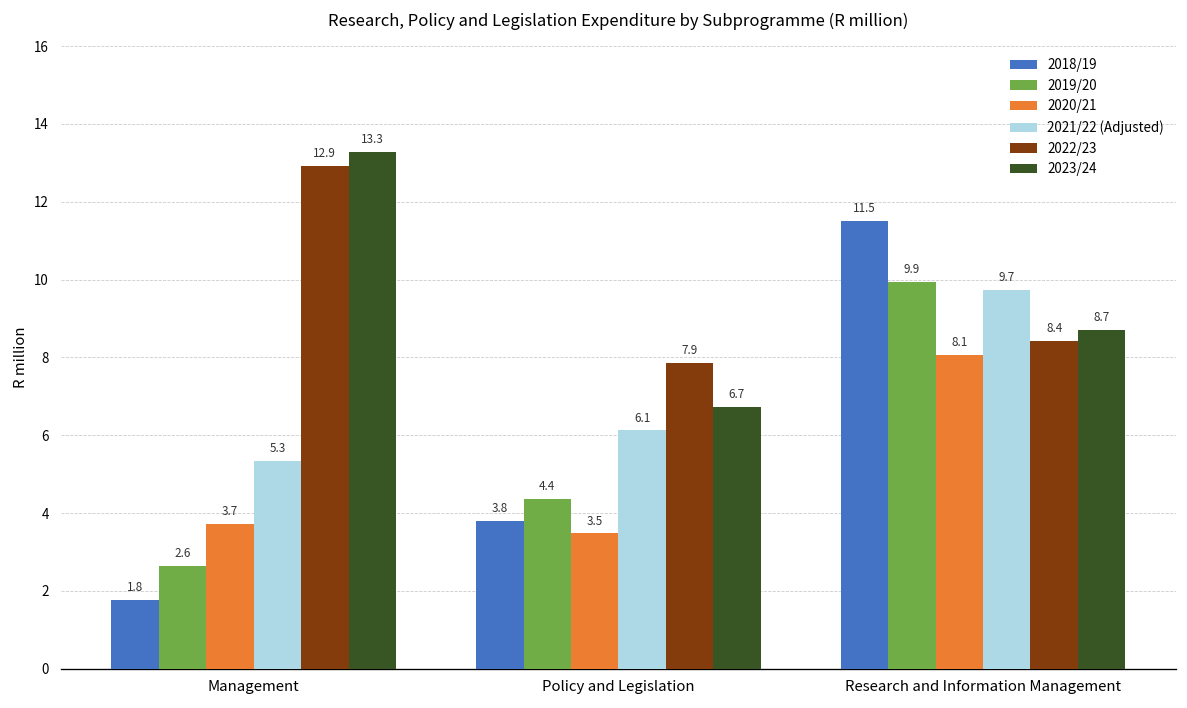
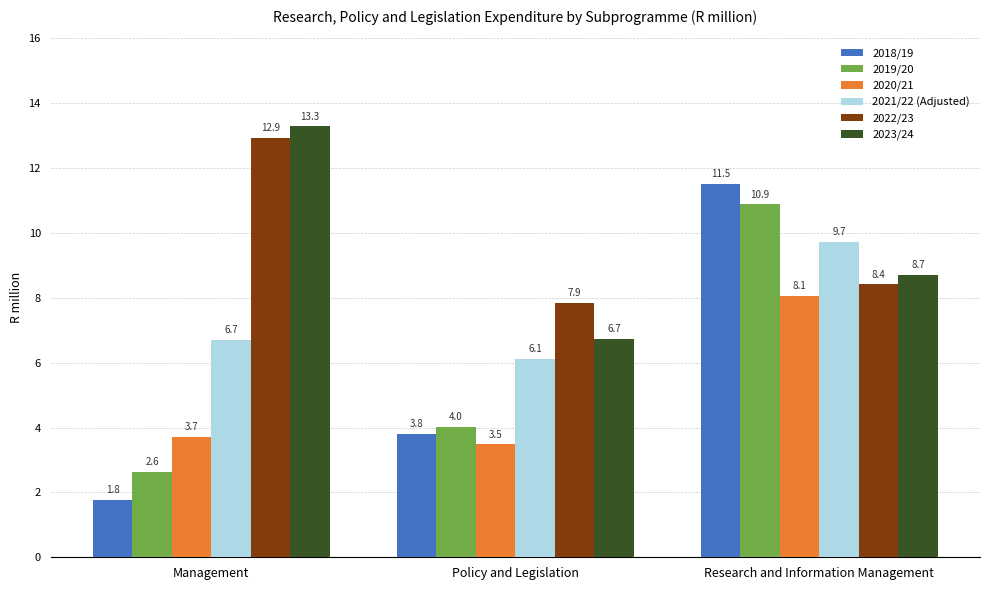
  {
    "2018/19": {
      "Management": 1.8,
      "Policy and Legislation": 3.8,
      "Research and Information Management": 11.5
    },
    "2019/20": {
      "Management": 2.6,
-     "Policy and Legislation": 4.4,
-     "Research and Information Management": 9.9
+     "Policy and Legislation": 4.0,
+     "Research and Information Management": 10.9
    },
    "2020/21": {
      "Management": 3.7,
      "Policy and Legislation": 3.5,
      "Research and Information Management": 8.1
    },
    "2021/22 (Adjusted)": {
-     "Management": 5.3,
+     "Management": 6.7,
      "Policy and Legislation": 6.1,
      "Research and Information Management": 9.7
    },
    "2022/23": {
      "Management": 12.9,
      "Policy and Legislation": 7.9,
      "Research and Information Management": 8.4
    },
    "2023/24": {
      "Management": 13.3,
      "Policy and Legislation": 6.7,
      "Research and Information Management": 8.7
    }
  }
